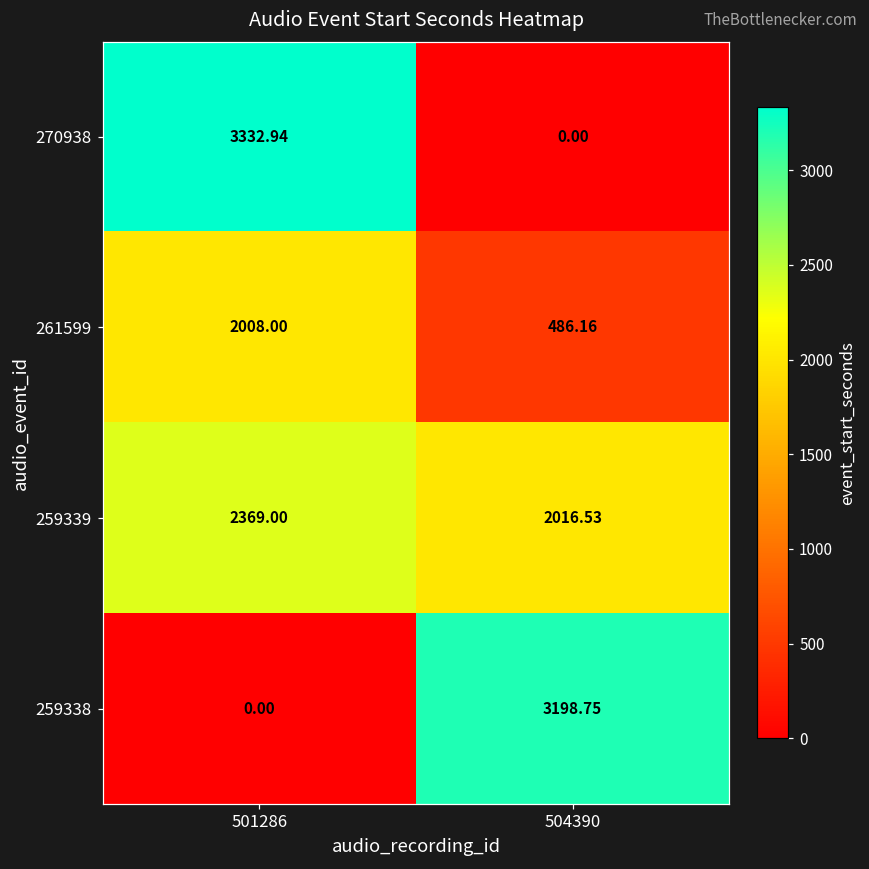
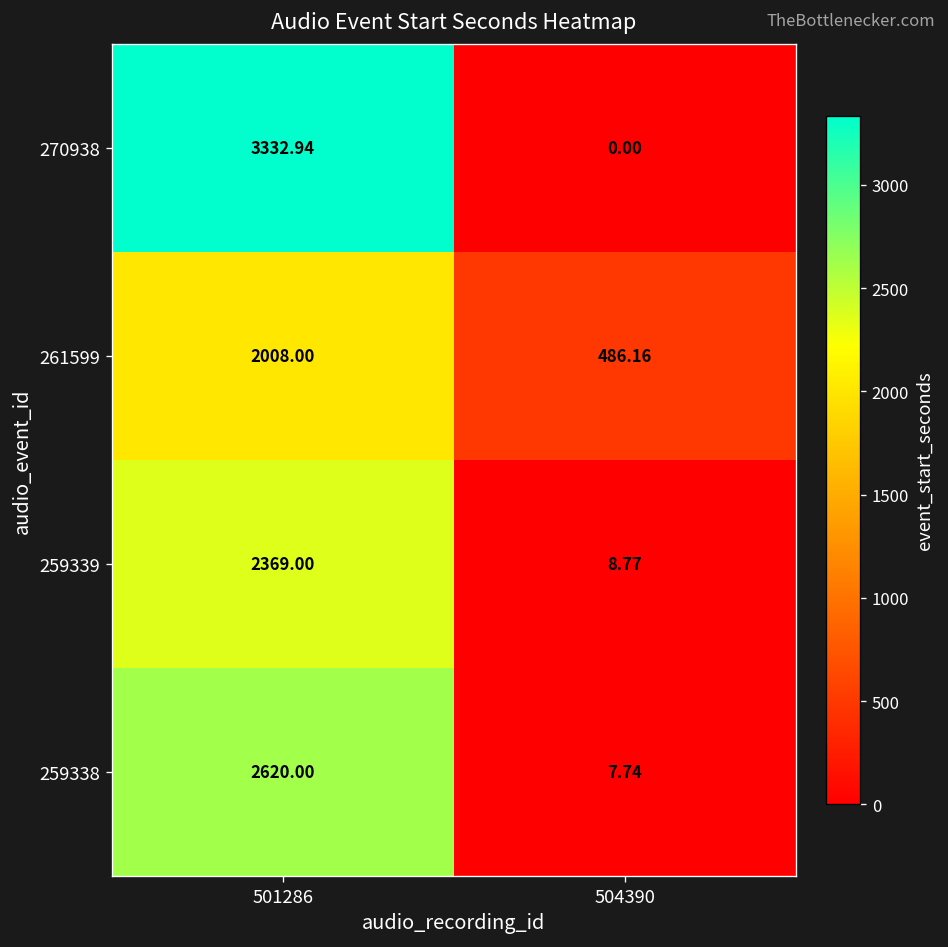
  {
    "270938": {
      "501286": 3332.94,
      "504390": 0.00
    },
    "261599": {
      "501286": 2008.00,
      "504390": 486.16
    },
    "259339": {
      "501286": 2369.00,
-     "504390": 2016.53
+     "504390": 8.77
    },
    "259338": {
-     "501286": 0.00,
-     "504390": 3198.75
+     "501286": 2620.00,
+     "504390": 7.74
    }
  }
